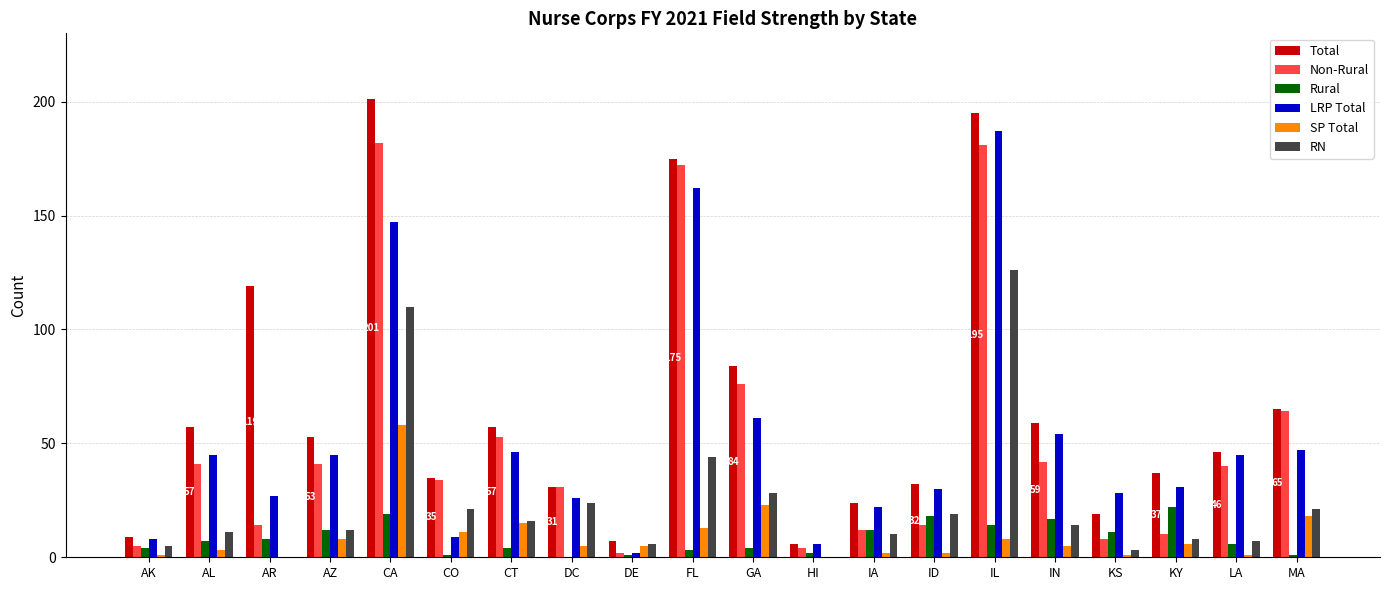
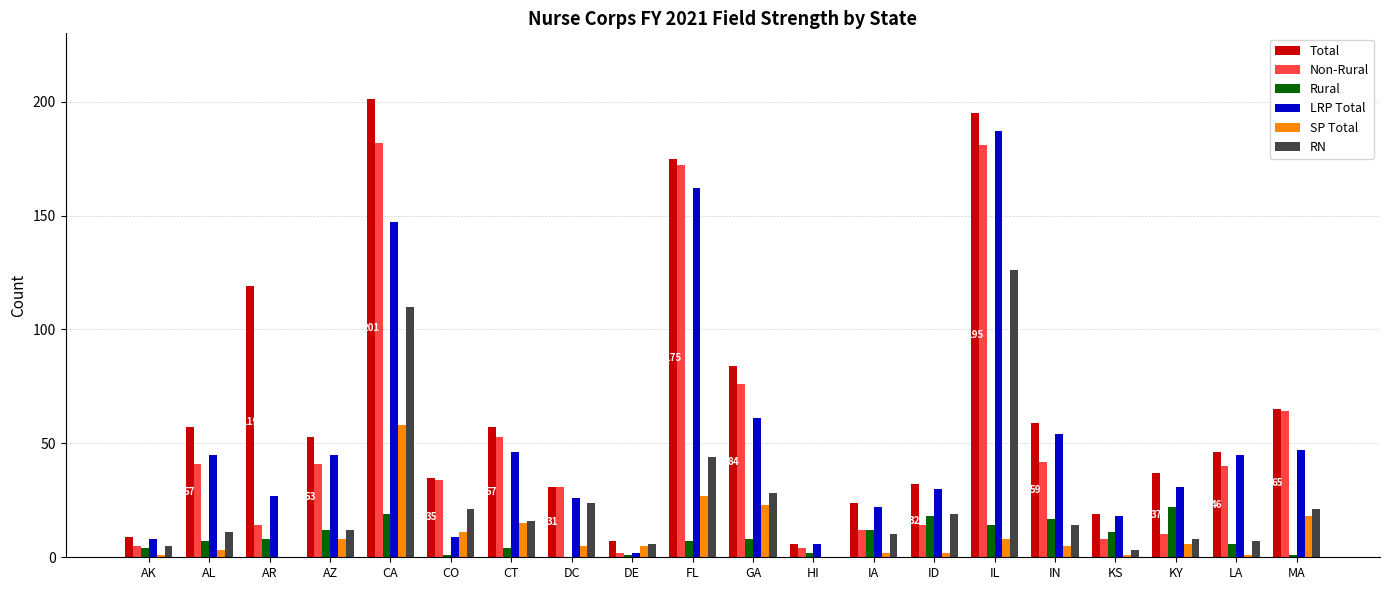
  {
    "Total": {
      "AL": 57,
      "AZ": 53,
      "CA": 201,
      "CO": 35,
      "CT": 57,
      "DC": 31,
      "FL": 175,
      "GA": 84,
      "ID": 32,
      "IL": 195,
      "IN": 59,
      "KY": 37,
      "LA": 46,
      "MA": 65
    },
    "Non-Rural": {
      "AK": 5,
      "AL": 41,
      "AR": 14,
      "AZ": 41,
      "CA": 182,
      "CO": 34,
      "CT": 53,
      "DE": 2,
      "FL": 172,
      "GA": 76,
      "HI": 4,
      "IA": 12,
      "ID": 14,
      "IL": 181,
      "IN": 42,
      "KS": 8,
      "KY": 10,
      "LA": 40,
      "MA": 64
    },
    "Rural": {
      "AK": 4,
      "AL": 7,
      "AR": 8,
      "AZ": 12,
      "CA": 19,
      "CT": 4,
      "DC": 0,
-     "FL": 3,
-     "GA": 4,
+     "FL": 7,
+     "GA": 8,
      "HI": 2,
      "IA": 12,
      "ID": 18,
      "IL": 14,
      "IN": 17,
      "KS": 11,
      "KY": 22,
      "LA": 6
    },
    "LRP Total": {
      "AK": 8,
      "AL": 45,
      "AR": 27,
      "AZ": 45,
      "CA": 147,
      "CO": 9,
      "CT": 46,
      "DC": 26,
      "DE": 2,
      "FL": 162,
      "GA": 61,
      "HI": 6,
      "IA": 22,
      "ID": 30,
      "IL": 187,
      "IN": 54,
-     "KS": 28,
+     "KS": 18,
      "KY": 31,
      "LA": 45,
      "MA": 47
    },
    "SP Total": {
      "AL": 3,
      "AR": 0,
      "AZ": 8,
      "CA": 58,
      "CO": 11,
      "CT": 15,
      "DC": 5,
      "DE": 5,
-     "FL": 13,
+     "FL": 27,
      "GA": 23,
      "HI": 0,
      "IA": 2,
      "ID": 2,
      "IL": 8,
      "IN": 5,
      "KY": 6,
      "MA": 18
    },
    "RN": {
      "AK": 5,
      "AL": 11,
      "AR": 0,
      "AZ": 12,
      "CA": 110,
      "CO": 21,
      "CT": 16,
      "DC": 24,
      "DE": 6,
      "FL": 44,
      "GA": 28,
      "HI": 0,
      "IA": 10,
      "ID": 19,
      "IL": 126,
      "IN": 14,
      "KS": 3,
      "KY": 8,
      "LA": 7,
      "MA": 21
    }
  }
